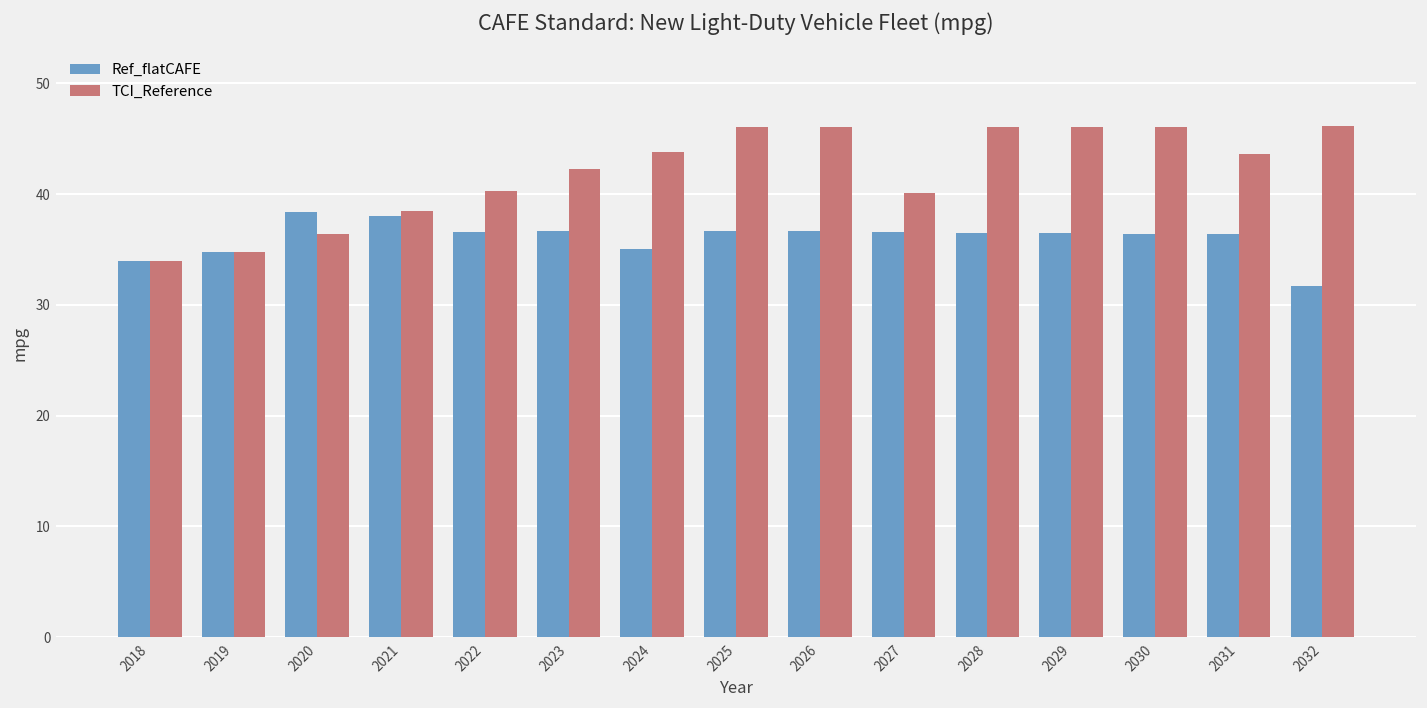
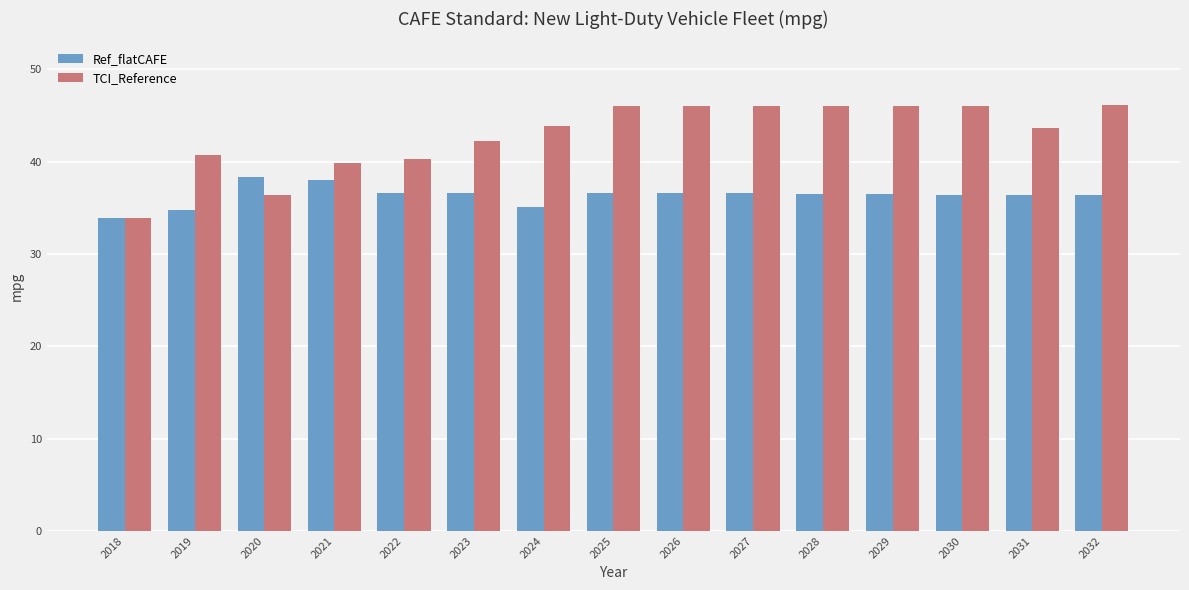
  {
    "Ref_flatCAFE": {
      "2018": 34,
      "2019": 35,
      "2020": 38,
      "2021": 38,
      "2022": 37,
      "2023": 37,
      "2024": 35,
      "2025": 37,
      "2026": 37,
      "2027": 37,
      "2028": 37,
      "2029": 36,
      "2030": 36,
      "2031": 36,
-     "2032": 32
+     "2032": 36
    },
    "TCI_Reference": {
      "2018": 34,
-     "2019": 35,
+     "2019": 41,
      "2020": 36,
-     "2021": 38,
+     "2021": 40,
      "2022": 40,
      "2023": 42,
      "2024": 44,
      "2025": 46,
      "2026": 46,
-     "2027": 40,
+     "2027": 46,
      "2028": 46,
      "2029": 46,
      "2030": 46,
      "2031": 44,
      "2032": 46
    }
  }
